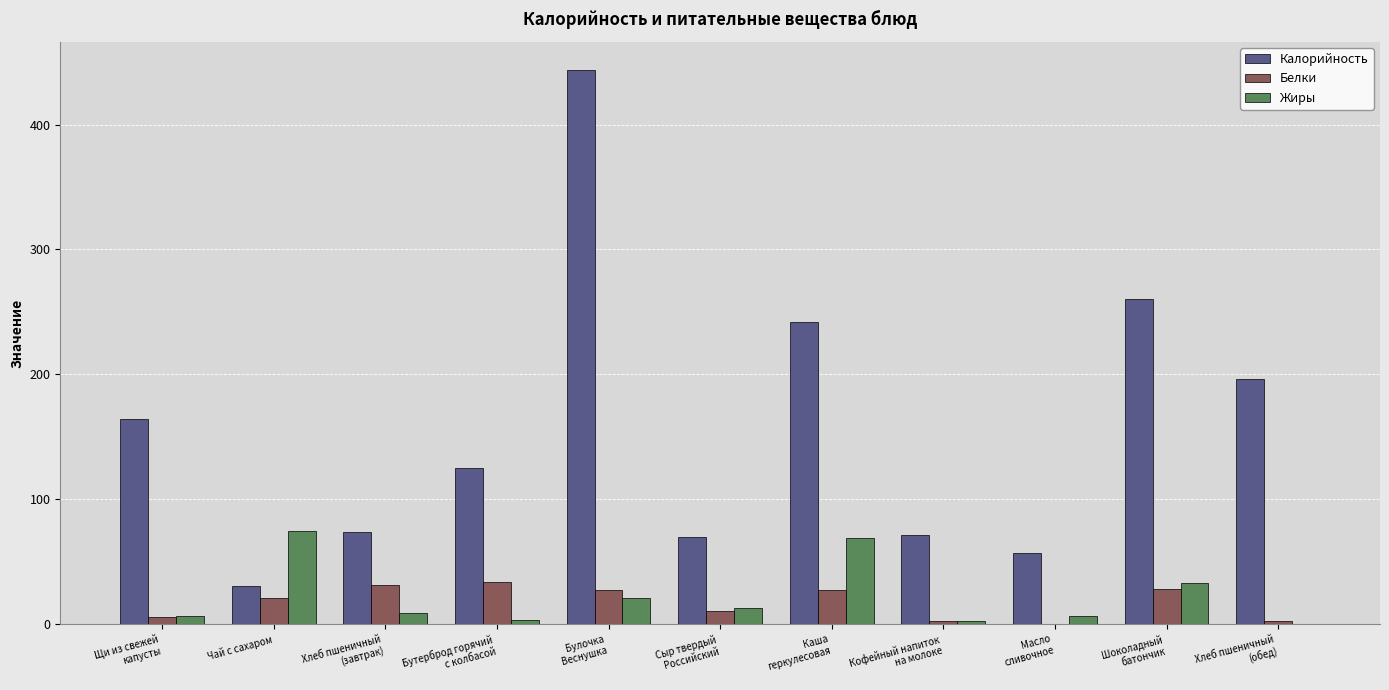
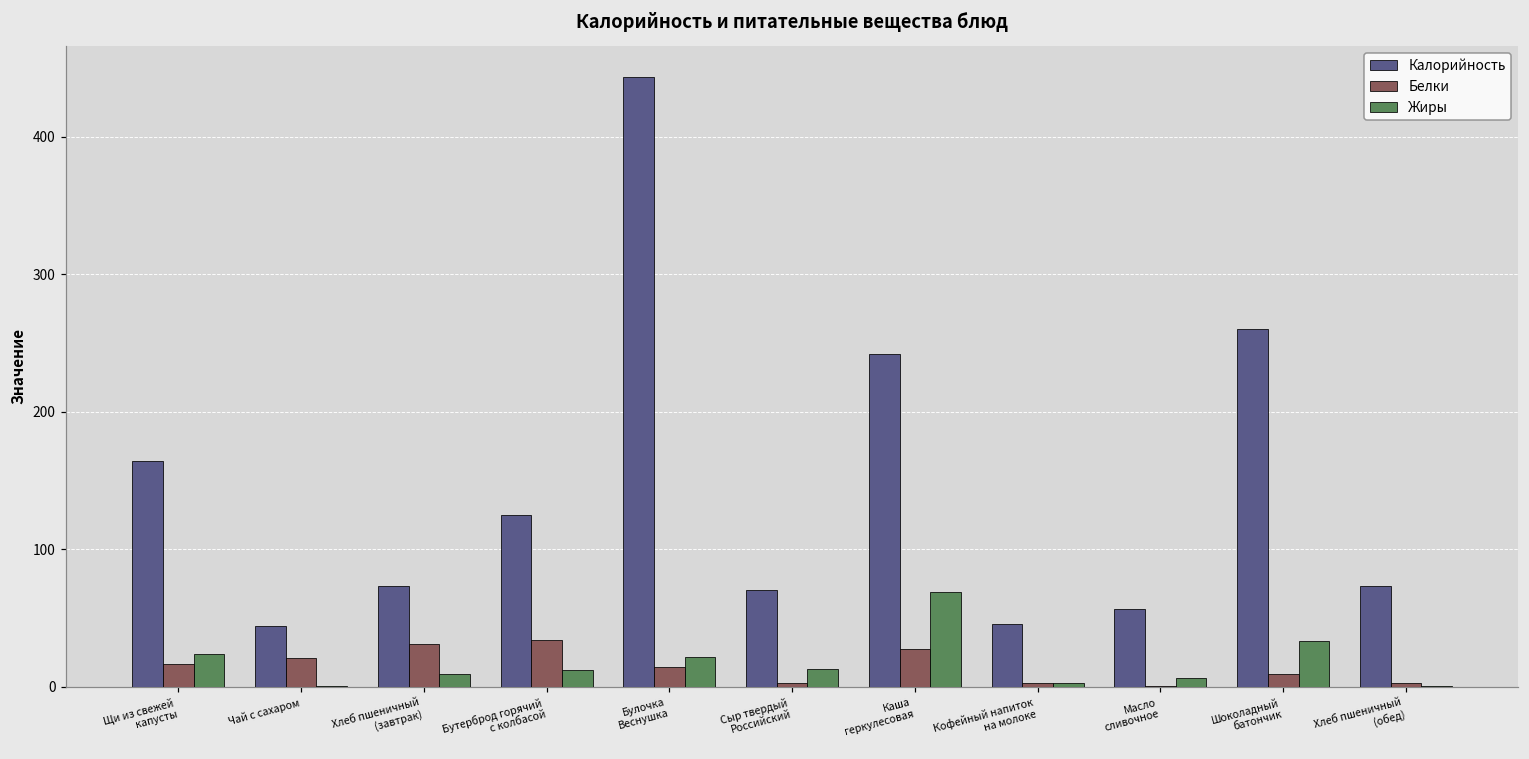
  {
    "Калорийность": {
      "Щи из свежей капусты": 164,
-     "Чай с сахаром": 31,
+     "Чай с сахаром": 44,
      "Хлеб пшеничный (завтрак)": 73,
      "Бутерброд горячий с колбасой": 125,
      "Булочка Веснушка": 444,
      "Сыр твердый Российский": 70,
      "Каша геркулесовая": 242,
-     "Кофейный напиток на молоке": 71,
+     "Кофейный напиток на молоке": 46,
      "Масло сливочное": 57,
      "Шоколадный батончик": 260,
-     "Хлеб пшеничный (обед)": 196
+     "Хлеб пшеничный (обед)": 73
    },
    "Белки": {
-     "Щи из свежей капусты": 6,
+     "Щи из свежей капусты": 17,
      "Чай с сахаром": 21,
      "Хлеб пшеничный (завтрак)": 31,
      "Бутерброд горячий с колбасой": 34,
-     "Булочка Веснушка": 27,
-     "Сыр твердый Российский": 10,
+     "Булочка Веснушка": 14,
+     "Сыр твердый Российский": 3,
      "Каша геркулесовая": 27,
      "Кофейный напиток на молоке": 3,
-     "Шоколадный батончик": 28,
+     "Шоколадный батончик": 9,
      "Хлеб пшеничный (обед)": 2
    },
    "Жиры": {
-     "Щи из свежей капусты": 7,
-     "Чай с сахаром": 74,
+     "Щи из свежей капусты": 24,
+     "Чай с сахаром": 0,
      "Хлеб пшеничный (завтрак)": 9,
-     "Бутерброд горячий с колбасой": 4,
+     "Бутерброд горячий с колбасой": 12,
      "Булочка Веснушка": 21,
      "Сыр твердый Российский": 13,
      "Каша геркулесовая": 69,
      "Кофейный напиток на молоке": 3,
      "Масло сливочное": 6,
      "Шоколадный батончик": 33
    }
  }
